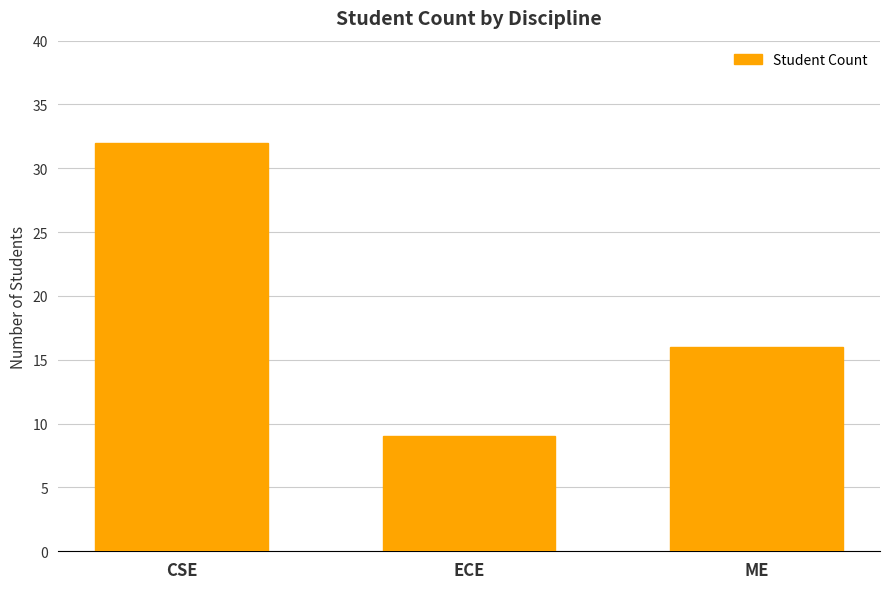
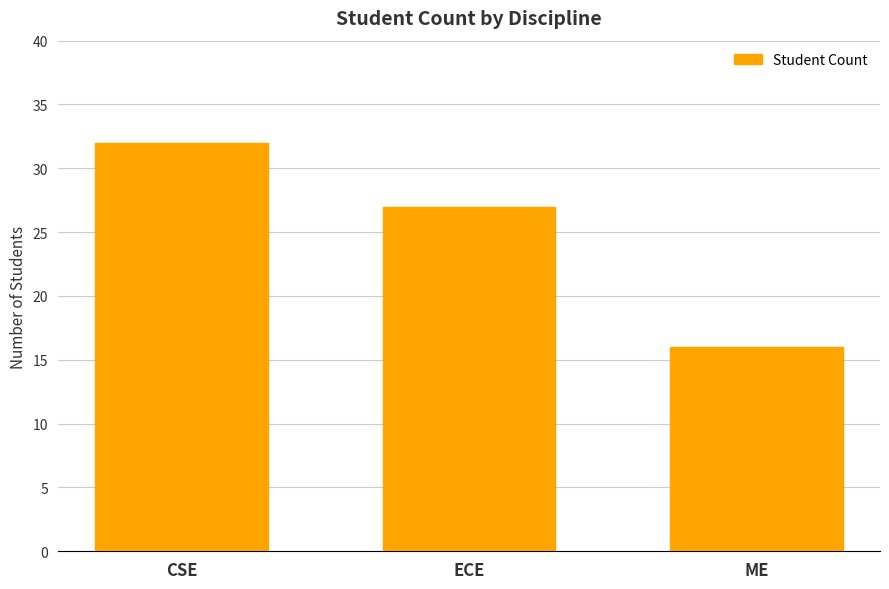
  {
    "CSE": 32,
-   "ECE": 9,
+   "ECE": 27,
    "ME": 16
  }
